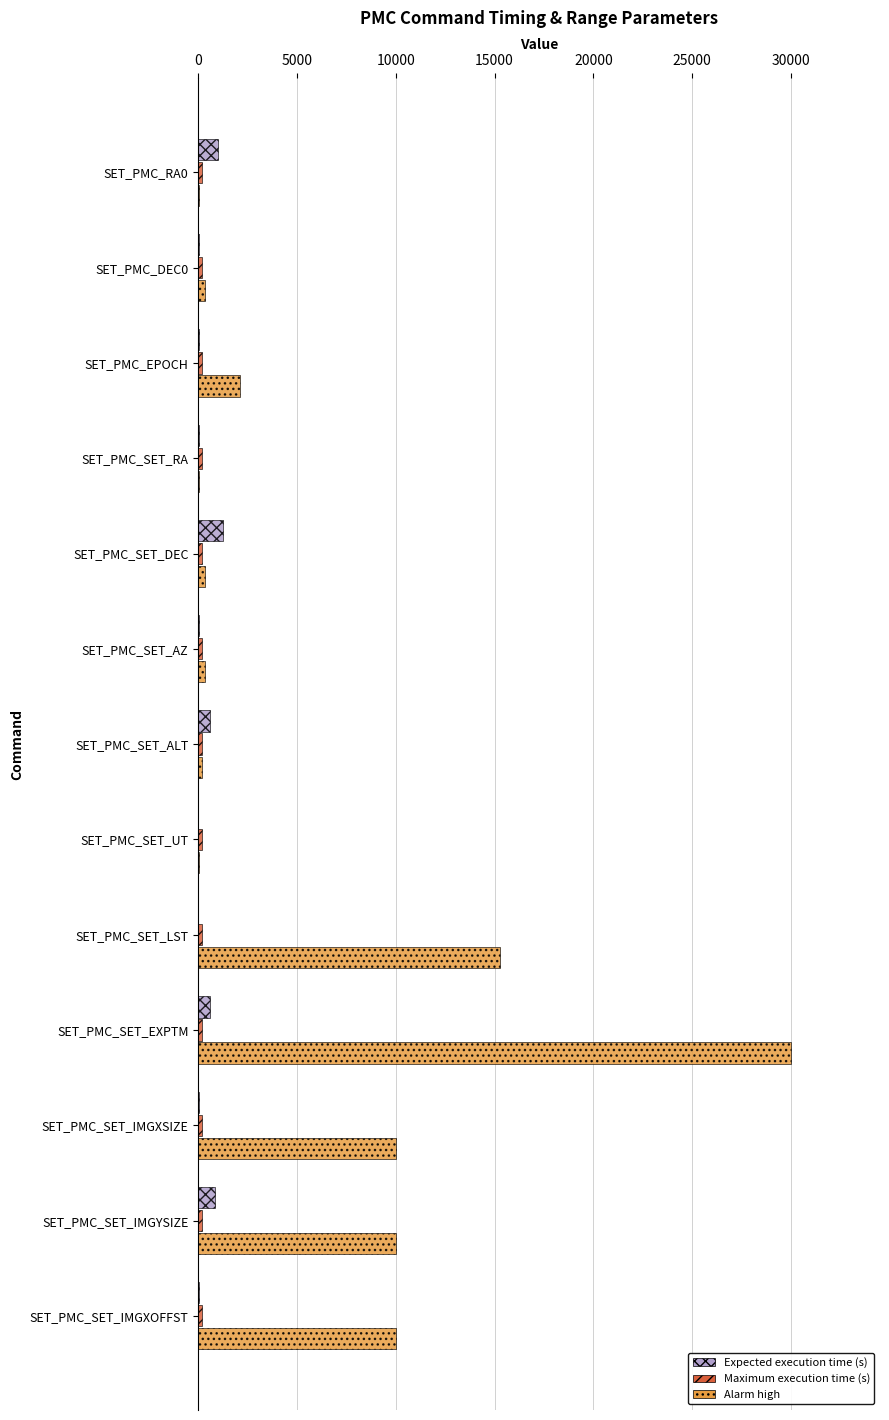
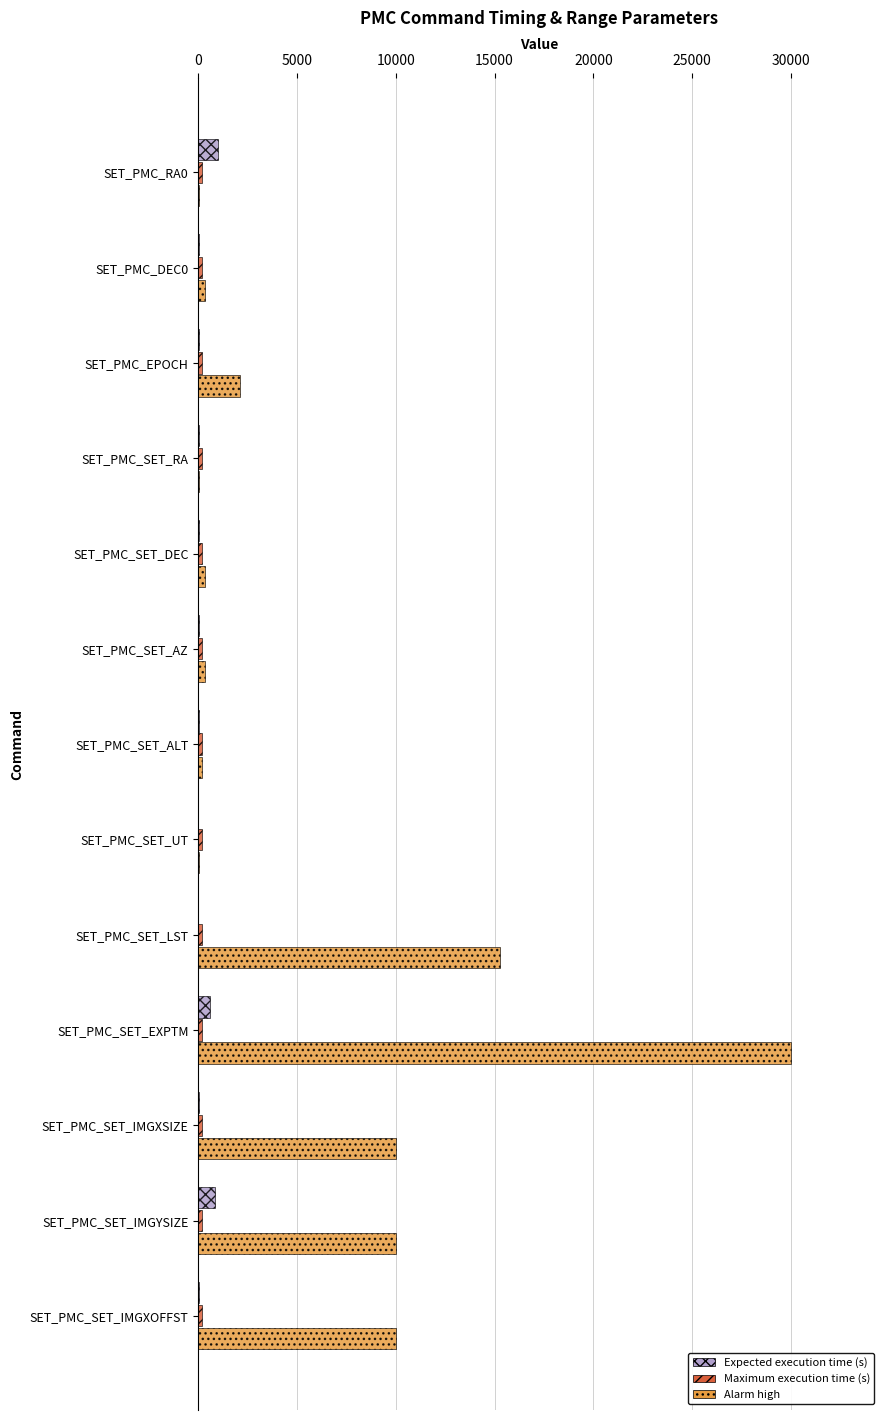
  {
    "Expected execution time (s)": {
      "SET_PMC_RA0": 1000,
-     "SET_PMC_SET_DEC": 1300,
-     "SET_PMC_SET_ALT": 600,
+     "SET_PMC_SET_DEC": 100,
+     "SET_PMC_SET_ALT": 100,
      "SET_PMC_SET_EXPTM": 600,
      "SET_PMC_SET_IMGYSIZE": 800
    },
    "Maximum execution time (s)": {
      "SET_PMC_RA0": 200,
      "SET_PMC_DEC0": 200,
      "SET_PMC_EPOCH": 200,
      "SET_PMC_SET_RA": 200,
      "SET_PMC_SET_DEC": 200,
      "SET_PMC_SET_AZ": 200,
      "SET_PMC_SET_ALT": 200,
      "SET_PMC_SET_UT": 200,
      "SET_PMC_SET_LST": 200,
      "SET_PMC_SET_EXPTM": 200,
      "SET_PMC_SET_IMGXSIZE": 200,
      "SET_PMC_SET_IMGYSIZE": 200,
      "SET_PMC_SET_IMGXOFFST": 200
    },
    "Alarm high": {
      "SET_PMC_DEC0": 400,
      "SET_PMC_EPOCH": 2100,
      "SET_PMC_SET_DEC": 400,
      "SET_PMC_SET_AZ": 400,
      "SET_PMC_SET_ALT": 200,
      "SET_PMC_SET_LST": 15300,
      "SET_PMC_SET_EXPTM": 30000,
      "SET_PMC_SET_IMGXSIZE": 10000,
      "SET_PMC_SET_IMGYSIZE": 10000,
      "SET_PMC_SET_IMGXOFFST": 10000
    }
  }
